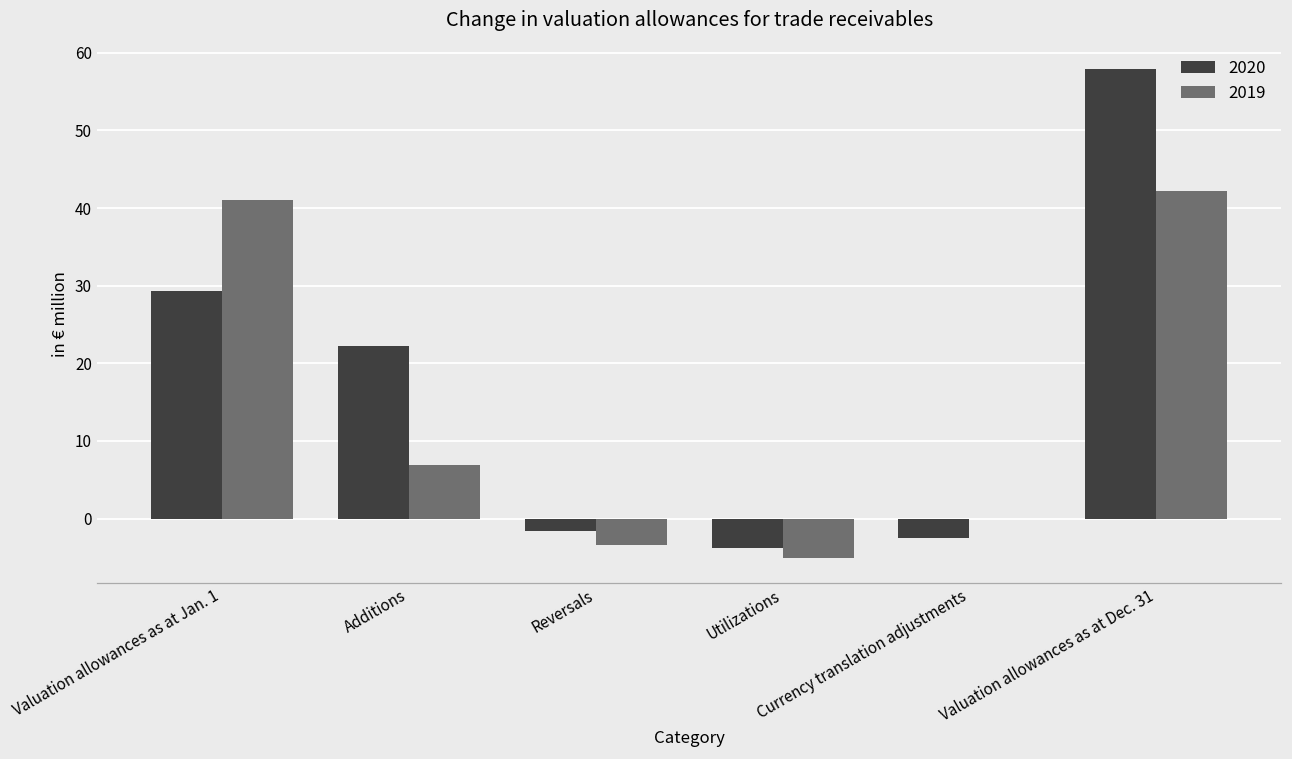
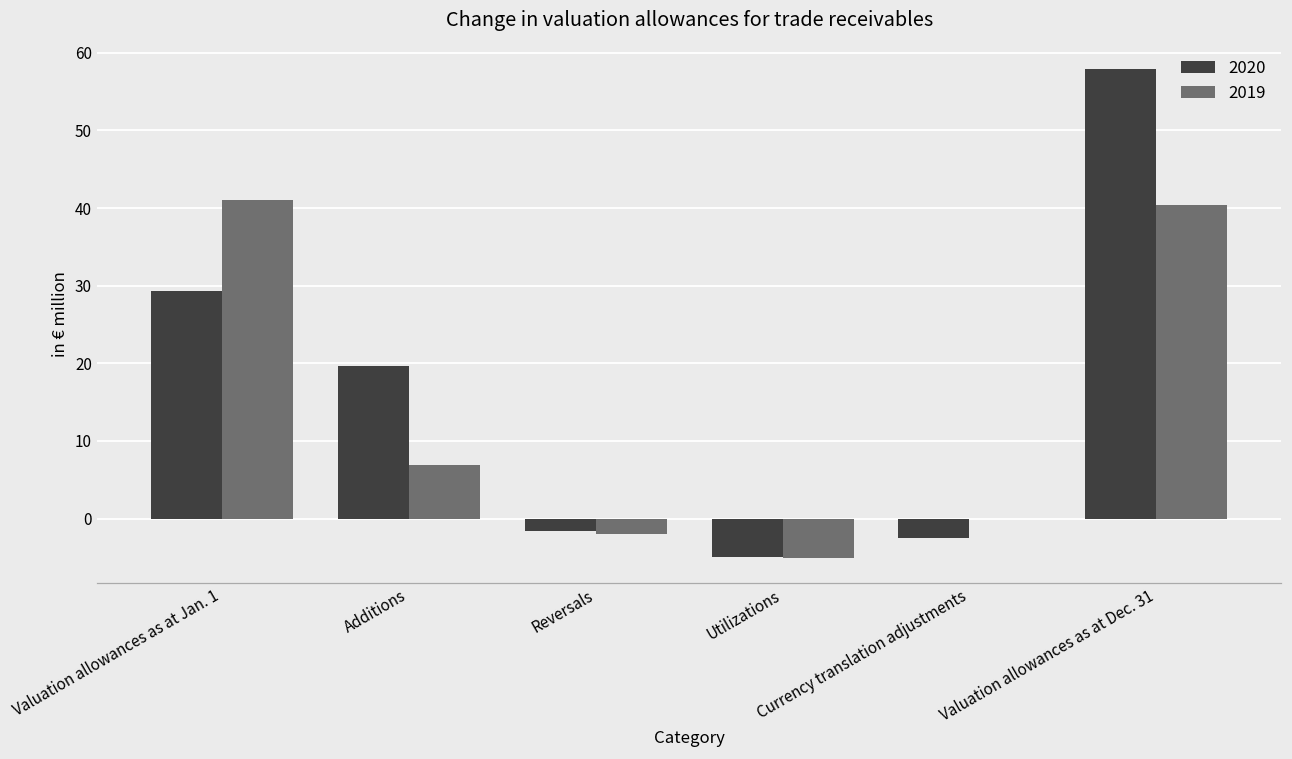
  {
    "2020": {
      "Valuation allowances as at Jan. 1": 29,
-     "Additions": 22,
+     "Additions": 20,
      "Reversals": -2,
-     "Utilizations": -4,
+     "Utilizations": -5,
      "Currency translation adjustments": -3,
      "Valuation allowances as at Dec. 31": 58
    },
    "2019": {
      "Valuation allowances as at Jan. 1": 41,
      "Additions": 7,
-     "Reversals": -3,
+     "Reversals": -2,
      "Utilizations": -5,
      "Currency translation adjustments": 0,
-     "Valuation allowances as at Dec. 31": 42
+     "Valuation allowances as at Dec. 31": 40
    }
  }
